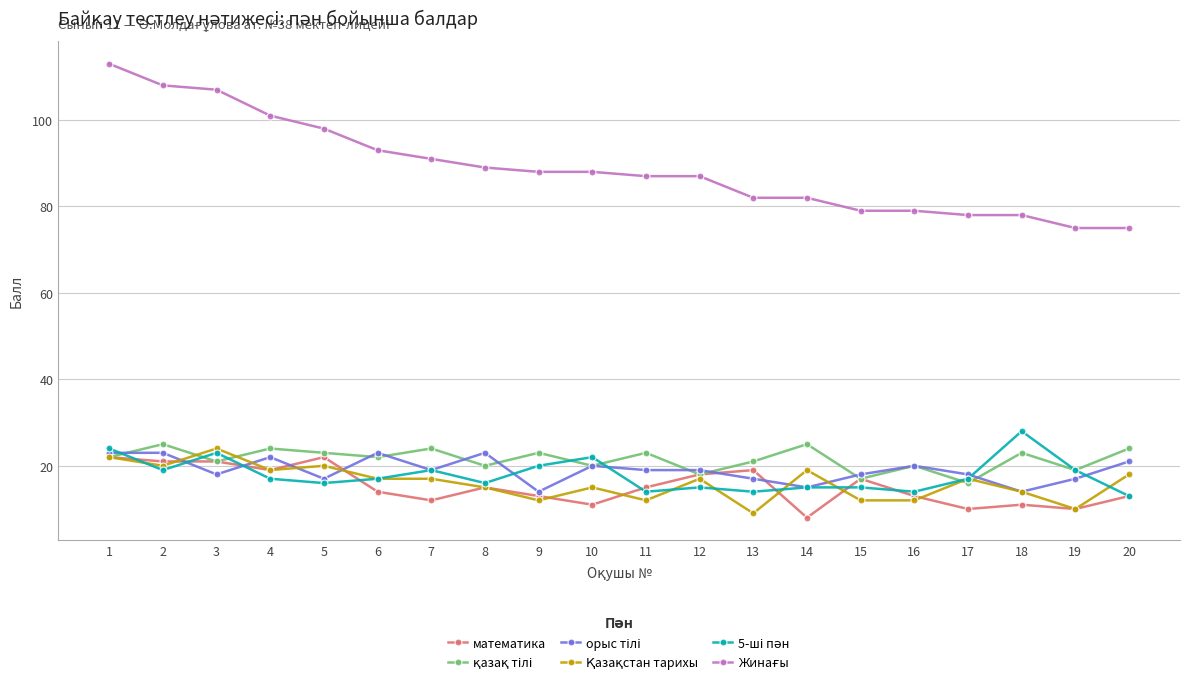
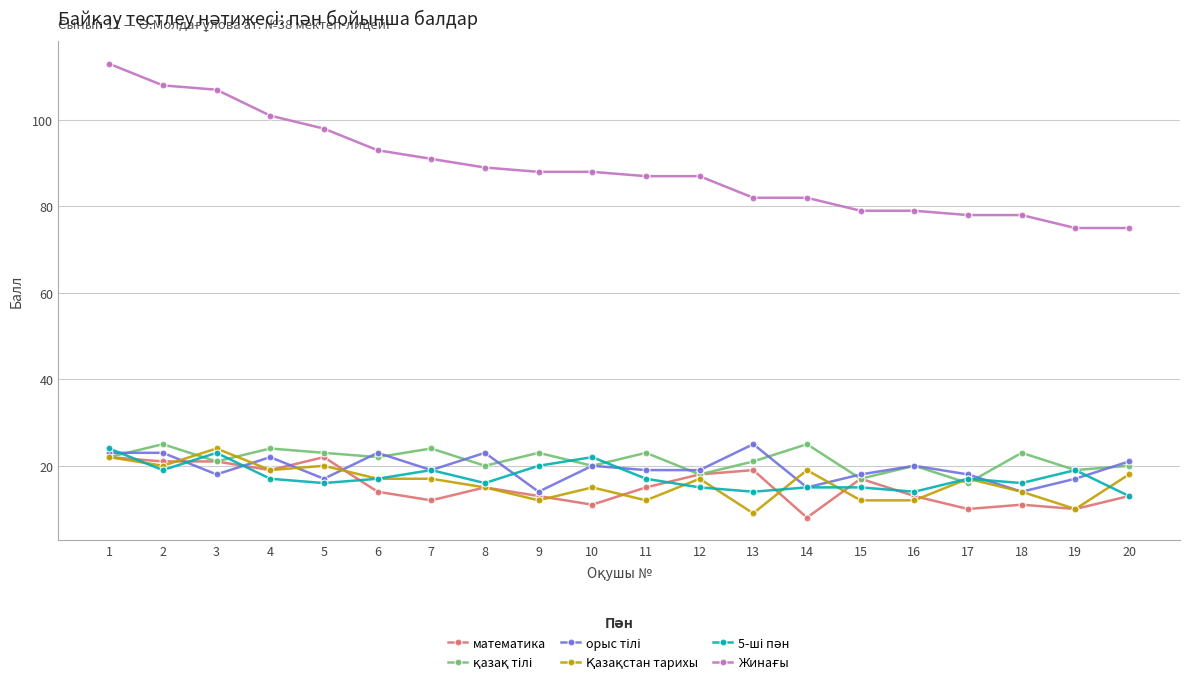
  {
    "математика": {
      "2": 21,
      "5": 22,
      "6": 14,
      "7": 12,
      "9": 13,
      "10": 11,
      "11": 15,
      "13": 19,
      "14": 8,
      "16": 13,
      "17": 10,
      "18": 11
    },
    "қазақ тілі": {
      "2": 25,
      "4": 24,
      "5": 23,
      "6": 22,
      "7": 24,
      "8": 20,
      "9": 23,
      "11": 23,
      "13": 21,
      "14": 25,
      "17": 16,
      "18": 23,
-     "20": 24
+     "20": 20
    },
    "орыс тілі": {
      "1": 23,
      "2": 23,
      "3": 18,
      "4": 22,
      "5": 17,
      "6": 23,
      "8": 23,
      "9": 14,
      "11": 19,
      "12": 19,
-     "13": 17,
+     "13": 25,
      "15": 18,
      "17": 18,
      "19": 17,
      "20": 21
    },
    "Қазақстан тарихы": {
      "2": 20,
      "3": 24,
      "5": 20,
      "7": 17,
      "9": 12,
      "10": 15,
      "11": 12,
      "12": 17,
      "13": 9,
      "14": 19,
      "15": 12,
      "16": 12,
      "20": 18
    },
    "5-ші пән": {
      "1": 24,
      "2": 19,
      "3": 23,
      "4": 17,
      "5": 16,
      "8": 16,
      "9": 20,
      "10": 22,
-     "11": 14,
+     "11": 17,
      "12": 15,
      "13": 14,
      "15": 15,
      "16": 14,
-     "18": 28
+     "18": 16
    },
    "Жинағы": {
      "1": 113,
      "2": 108,
      "3": 107,
      "4": 101,
      "5": 98,
      "6": 93,
      "7": 91,
      "8": 89,
      "9": 88,
      "10": 88,
      "11": 87,
      "12": 87,
      "13": 82,
      "14": 82,
      "15": 79,
      "16": 79,
      "17": 78,
      "18": 78,
      "19": 75,
      "20": 75
    }
  }
